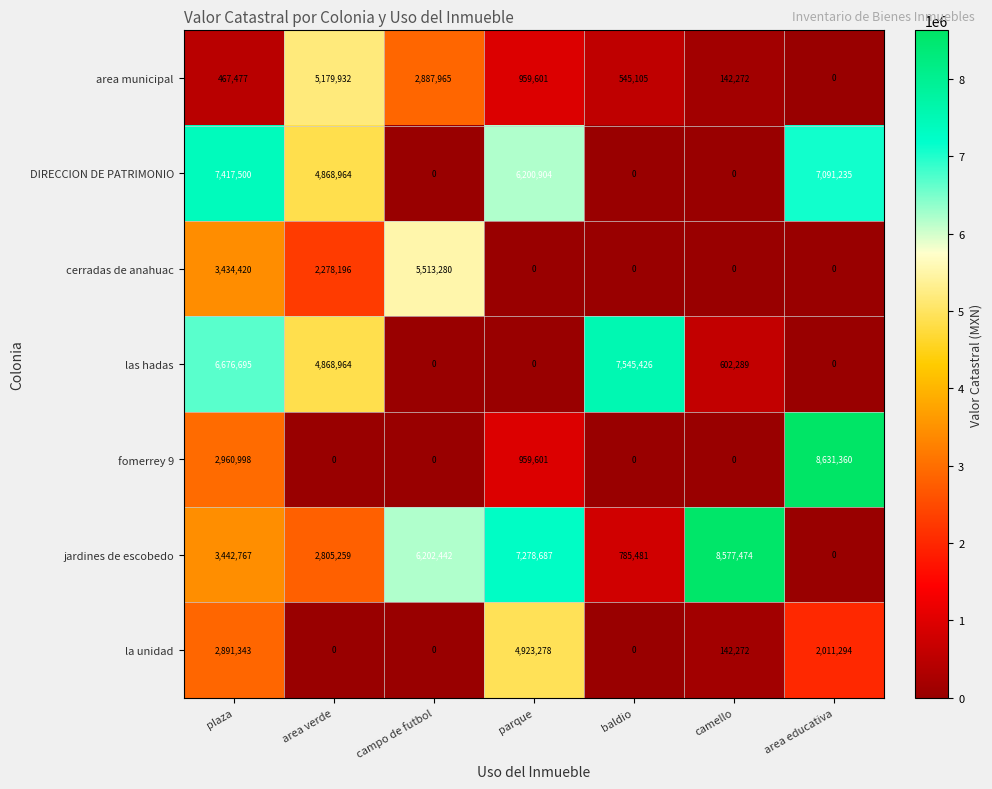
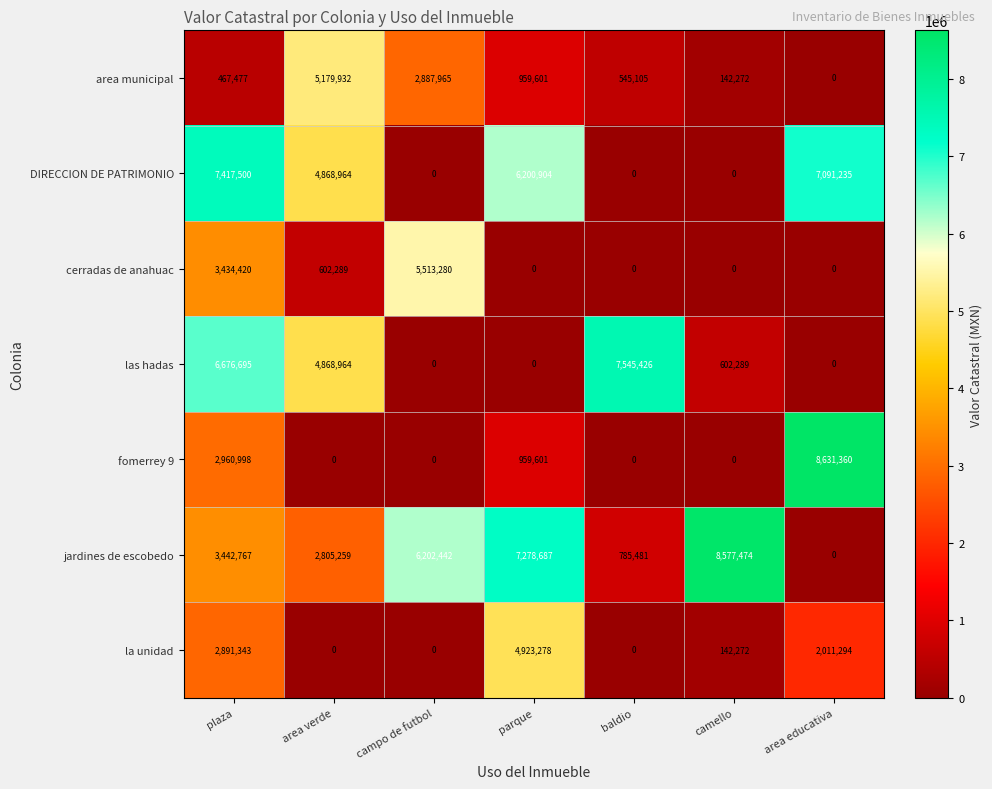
  {
    "area municipal": {
      "plaza": "467,477",
      "area verde": "5,179,932",
      "campo de futbol": "2,887,965",
      "parque": "959,601",
      "baldio": "545,105",
      "camello": "142,272",
      "area educativa": "0"
    },
    "DIRECCION DE PATRIMONIO": {
      "plaza": "7,417,500",
      "area verde": "4,868,964",
      "campo de futbol": "0",
      "parque": "6,200,904",
      "baldio": "0",
      "camello": "0",
      "area educativa": "7,091,235"
    },
    "cerradas de anahuac": {
      "plaza": "3,434,420",
-     "area verde": "2,278,196",
+     "area verde": "602,289",
      "campo de futbol": "5,513,280",
      "parque": "0",
      "baldio": "0",
      "camello": "0",
      "area educativa": "0"
    },
    "las hadas": {
      "plaza": "6,676,695",
      "area verde": "4,868,964",
      "campo de futbol": "0",
      "parque": "0",
      "baldio": "7,545,426",
      "camello": "602,289",
      "area educativa": "0"
    },
    "fomerrey 9": {
      "plaza": "2,960,998",
      "area verde": "0",
      "campo de futbol": "0",
      "parque": "959,601",
      "baldio": "0",
      "camello": "0",
      "area educativa": "8,631,360"
    },
    "jardines de escobedo": {
      "plaza": "3,442,767",
      "area verde": "2,805,259",
      "campo de futbol": "6,202,442",
      "parque": "7,278,687",
      "baldio": "785,481",
      "camello": "8,577,474",
      "area educativa": "0"
    },
    "la unidad": {
      "plaza": "2,891,343",
      "area verde": "0",
      "campo de futbol": "0",
      "parque": "4,923,278",
      "baldio": "0",
      "camello": "142,272",
      "area educativa": "2,011,294"
    }
  }
